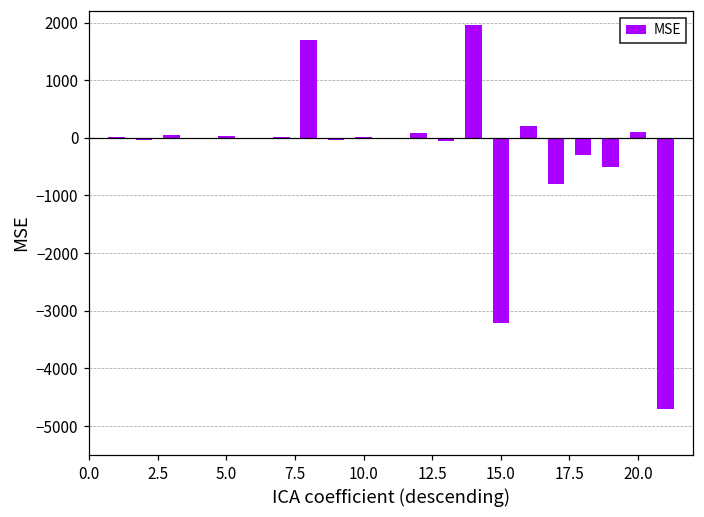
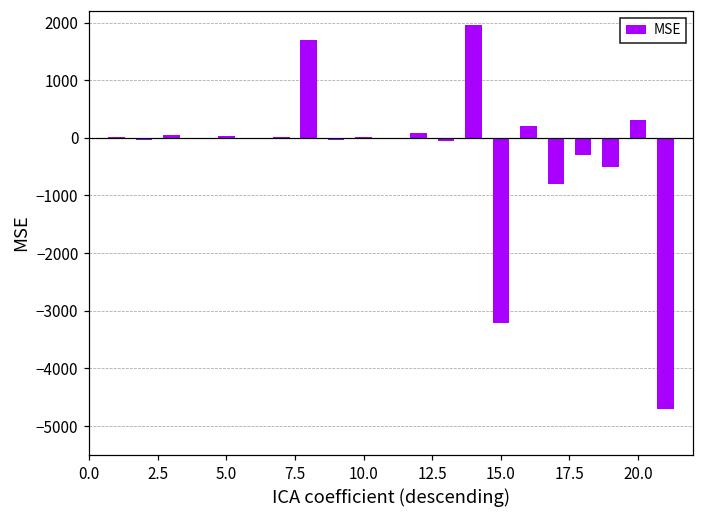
  {
    "15.0": -3200,
-   "20.0": 100
+   "20.0": 300
  }
